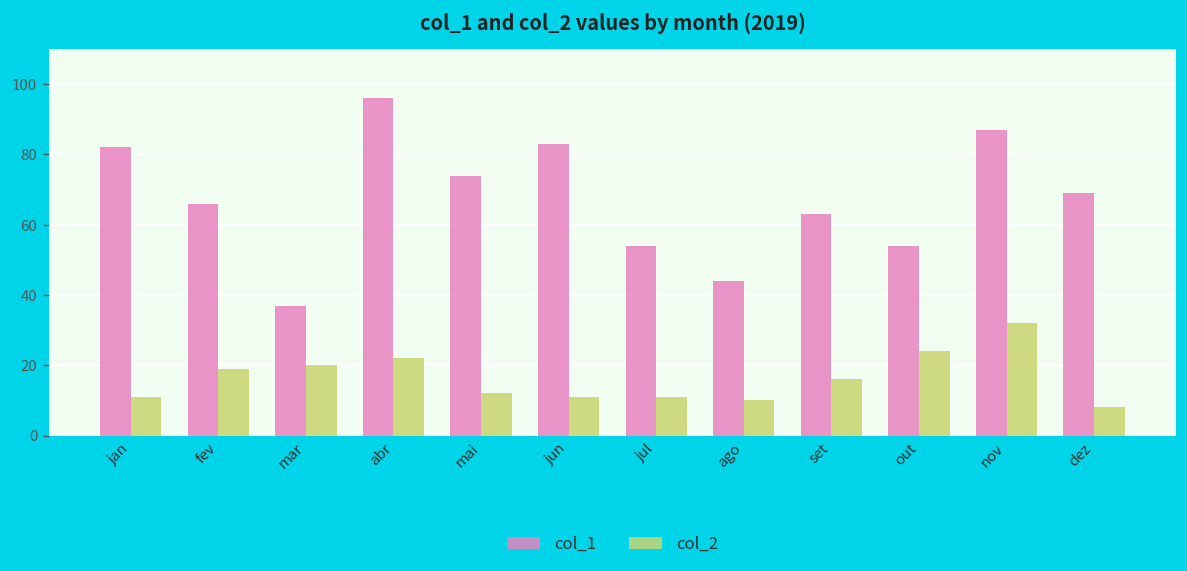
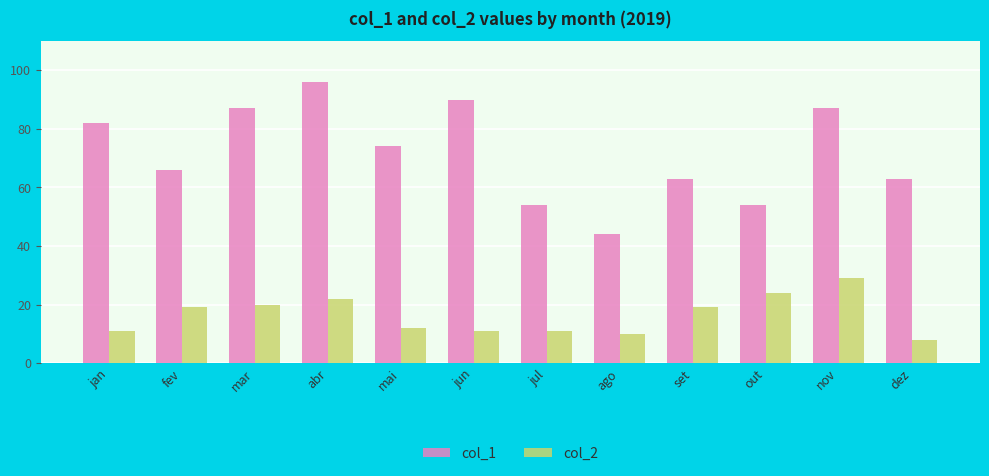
  {
    "col_1": {
      "jan": 82,
      "fev": 66,
-     "mar": 37,
+     "mar": 87,
      "abr": 96,
      "mai": 74,
-     "jun": 83,
+     "jun": 90,
      "jul": 54,
      "ago": 44,
      "set": 63,
      "out": 54,
      "nov": 87,
-     "dez": 69
+     "dez": 63
    },
    "col_2": {
      "jan": 11,
      "fev": 19,
      "mar": 20,
      "abr": 22,
      "mai": 12,
      "jun": 11,
      "jul": 11,
      "ago": 10,
-     "set": 16,
+     "set": 19,
      "out": 24,
-     "nov": 32,
+     "nov": 29,
      "dez": 8
    }
  }
